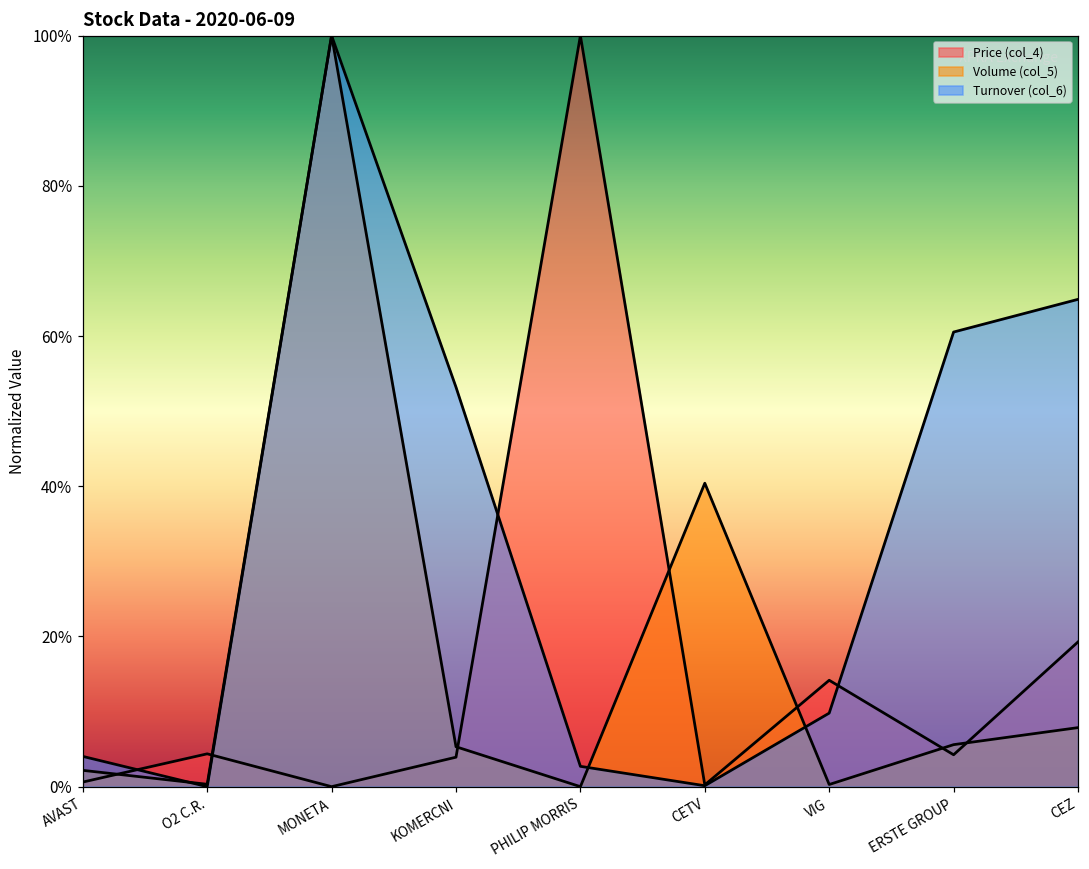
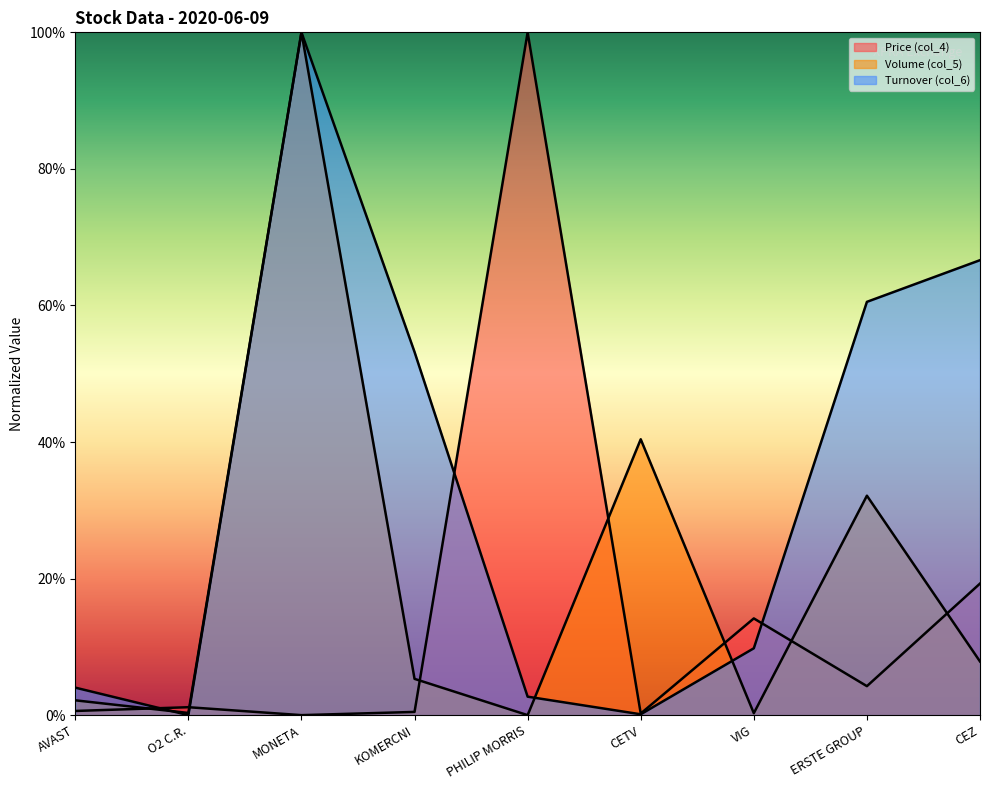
  {
    "Price (col_4)": {
      "AVAST": "1%",
-     "O2 C.R.": "4%",
+     "O2 C.R.": "1%",
      "MONETA": "0%",
-     "KOMERCNI": "4%",
+     "KOMERCNI": "0%",
      "PHILIP MORRIS": "100%",
      "VIG": "14%",
      "ERSTE GROUP": "4%",
      "CEZ": "19%"
    },
    "Volume (col_5)": {
      "AVAST": "2%",
      "KOMERCNI": "5%",
      "PHILIP MORRIS": "0%",
      "CETV": "40%",
      "VIG": "0%",
-     "ERSTE GROUP": "6%",
+     "ERSTE GROUP": "32%",
      "CEZ": "8%"
    },
    "Turnover (col_6)": {
      "AVAST": "4%",
      "KOMERCNI": "53%",
      "PHILIP MORRIS": "3%",
      "VIG": "10%",
      "ERSTE GROUP": "61%",
-     "CEZ": "65%"
+     "CEZ": "67%"
    }
  }
